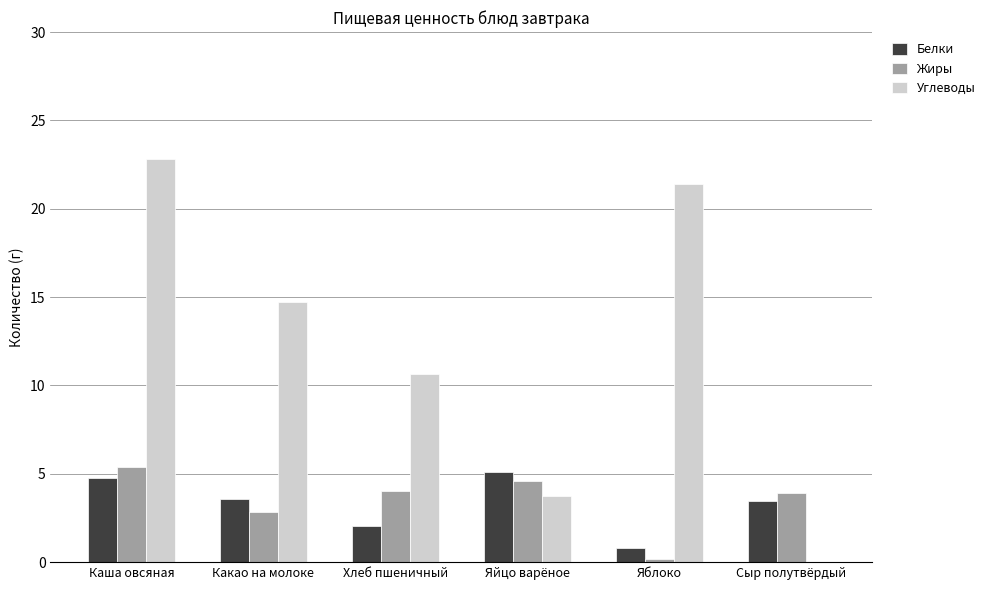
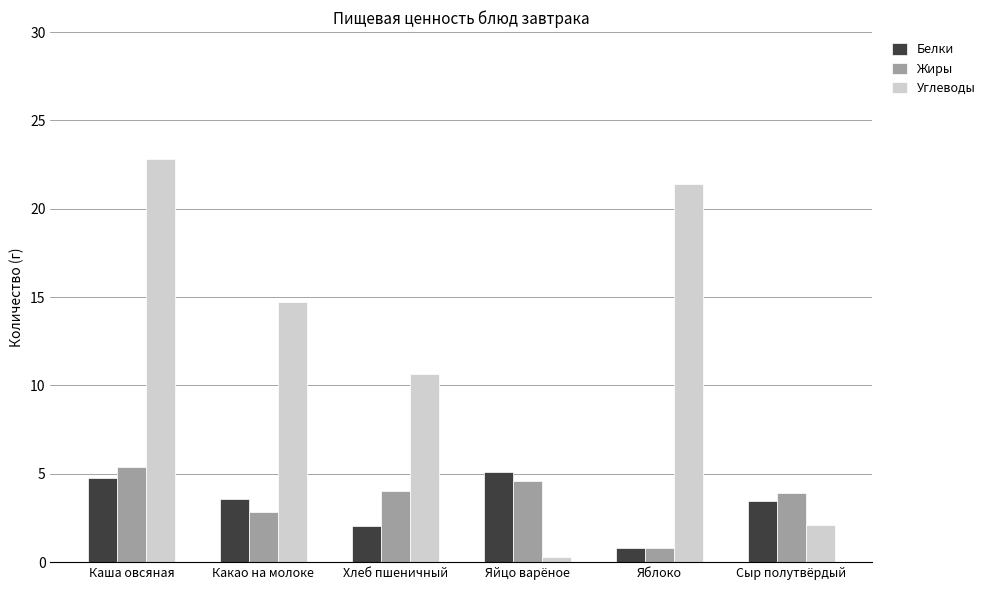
  {
    "Белки": {
      "Каша овсяная": 4.8,
      "Какао на молоке": 3.6,
      "Хлеб пшеничный": 2.1,
      "Яйцо варёное": 5.1,
      "Яблоко": 0.8,
      "Сыр полутвёрдый": 3.5
    },
    "Жиры": {
      "Каша овсяная": 5.4,
      "Какао на молоке": 2.9,
      "Хлеб пшеничный": 4.0,
      "Яйцо варёное": 4.6,
-     "Яблоко": 0.2,
+     "Яблоко": 0.8,
      "Сыр полутвёрдый": 3.9
    },
    "Углеводы": {
      "Каша овсяная": 22.8,
      "Какао на молоке": 14.7,
      "Хлеб пшеничный": 10.6,
-     "Яйцо варёное": 3.8,
+     "Яйцо варёное": 0.3,
      "Яблоко": 21.4,
-     "Сыр полутвёрдый": 0.0
+     "Сыр полутвёрдый": 2.1
    }
  }
